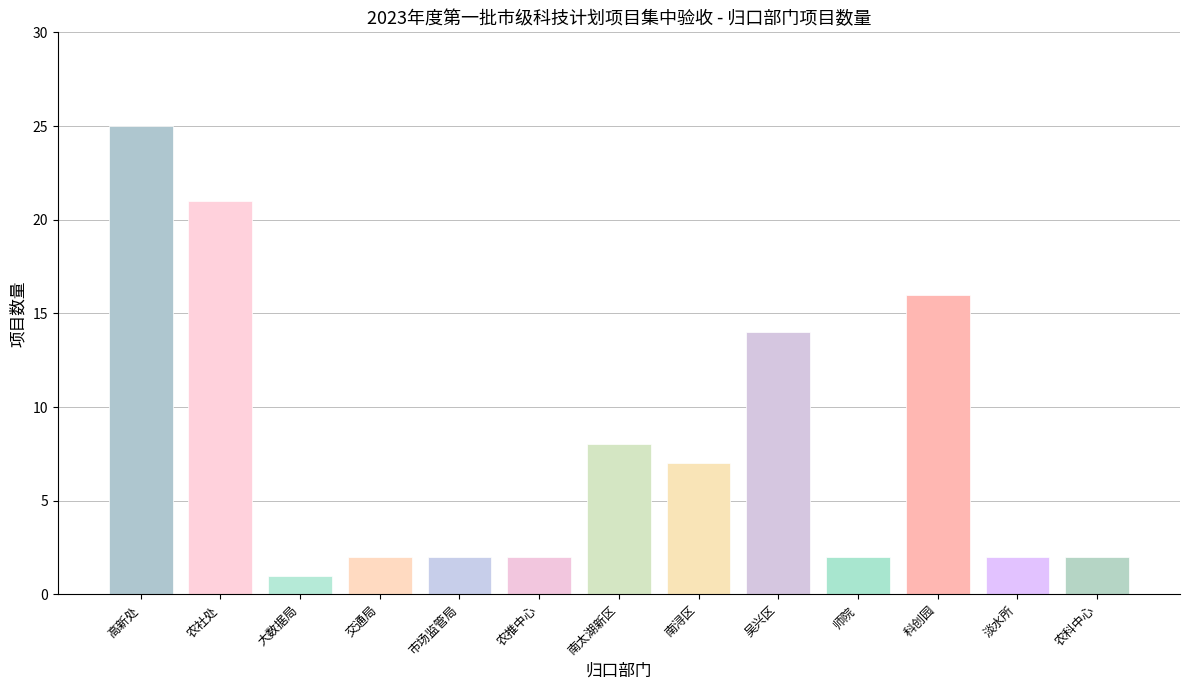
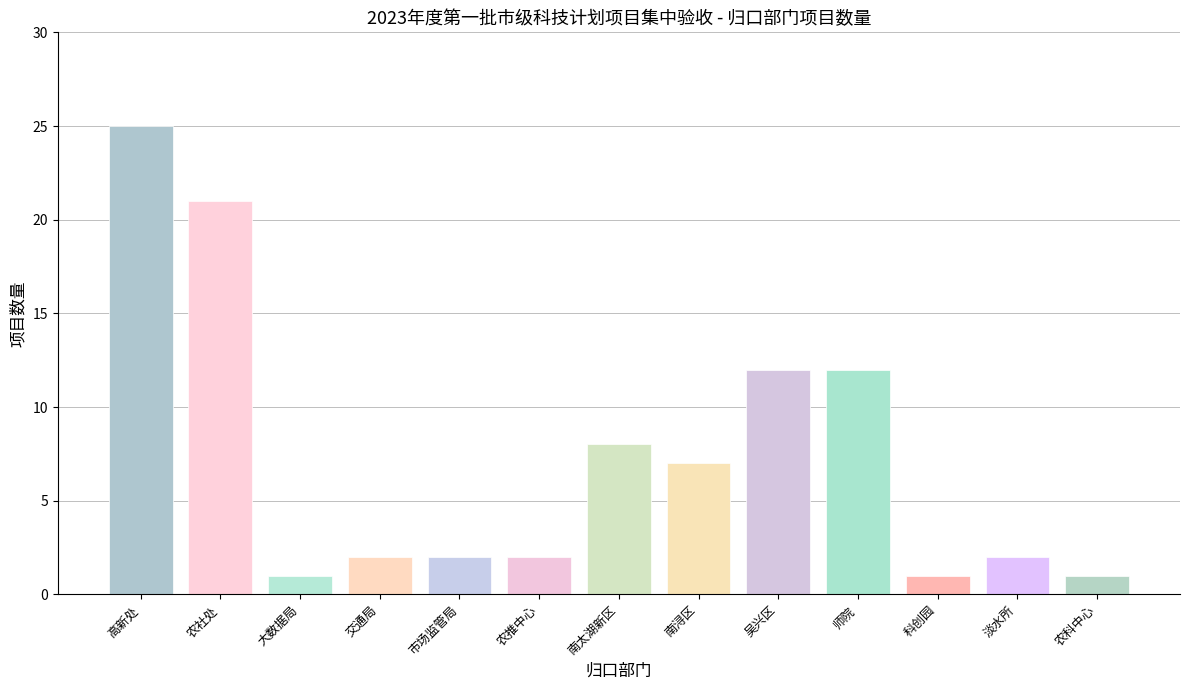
  {
    "高新处": 25,
    "农社处": 21,
    "大数据局": 1,
    "交通局": 2,
    "市场监管局": 2,
    "农推中心": 2,
    "南太湖新区": 8,
    "南浔区": 7,
-   "吴兴区": 14,
-   "师院": 2,
-   "科创园": 16,
+   "吴兴区": 12,
+   "师院": 12,
+   "科创园": 1,
    "淡水所": 2,
-   "农科中心": 2
+   "农科中心": 1
  }
